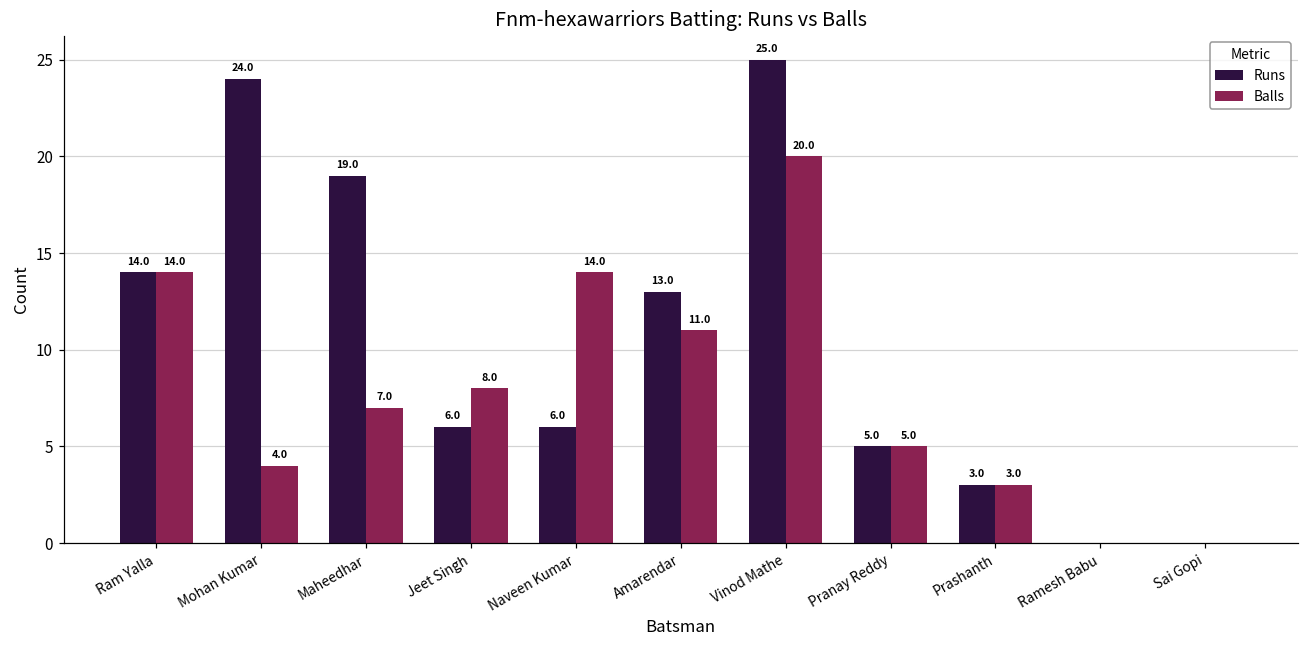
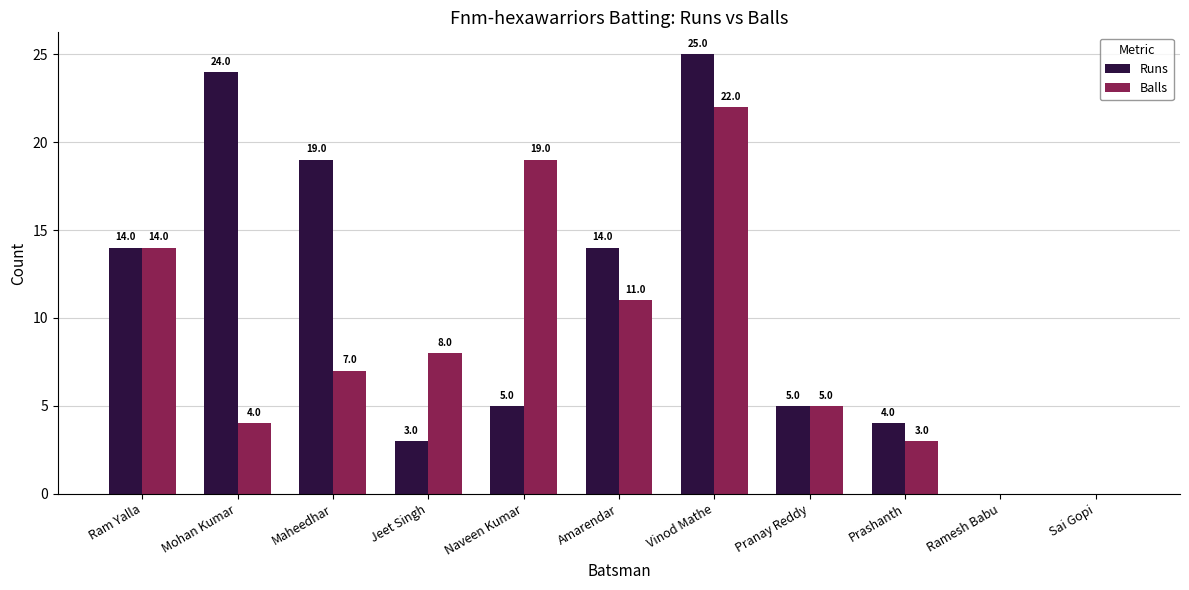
  {
    "Runs": {
      "Ram Yalla": 14.0,
      "Mohan Kumar": 24.0,
      "Maheedhar": 19.0,
-     "Jeet Singh": 6.0,
-     "Naveen Kumar": 6.0,
-     "Amarendar": 13.0,
+     "Jeet Singh": 3.0,
+     "Naveen Kumar": 5.0,
+     "Amarendar": 14.0,
      "Vinod Mathe": 25.0,
      "Pranay Reddy": 5.0,
-     "Prashanth": 3.0
+     "Prashanth": 4.0
    },
    "Balls": {
      "Ram Yalla": 14.0,
      "Mohan Kumar": 4.0,
      "Maheedhar": 7.0,
      "Jeet Singh": 8.0,
-     "Naveen Kumar": 14.0,
+     "Naveen Kumar": 19.0,
      "Amarendar": 11.0,
-     "Vinod Mathe": 20.0,
+     "Vinod Mathe": 22.0,
      "Pranay Reddy": 5.0,
      "Prashanth": 3.0
    }
  }
